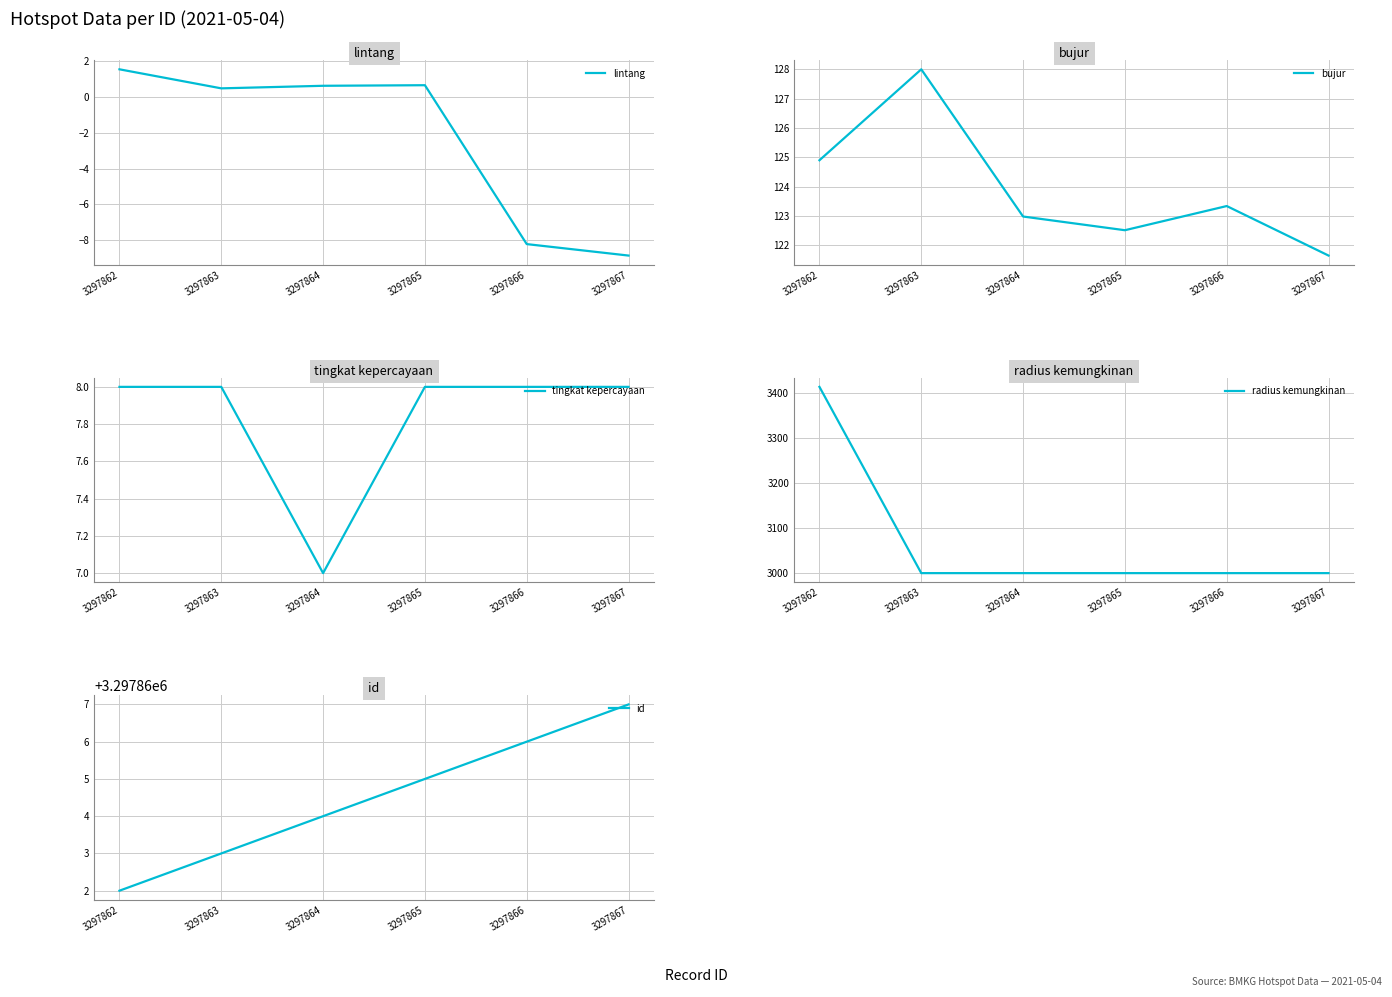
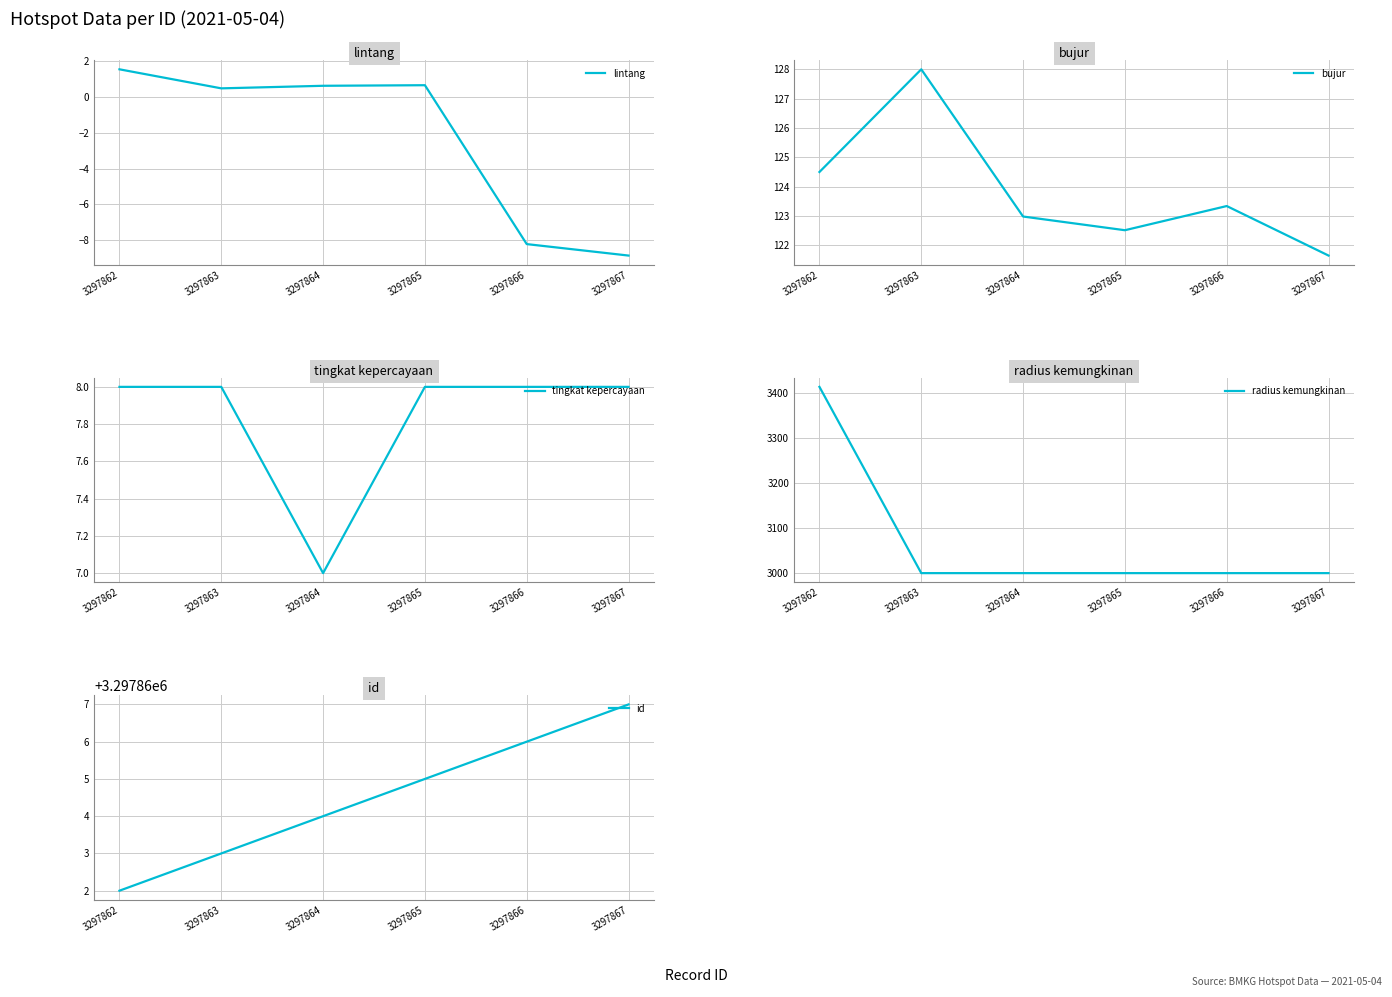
  {
    "lintang": {
      "3297862": 1.5,
      "3297863": 0.5,
      "3297864": 0.6,
      "3297865": 0.7,
      "3297866": -8.2,
      "3297867": -8.9
    },
    "bujur": {
-     "3297862": 124.9,
+     "3297862": 124.5,
      "3297863": 128.0,
      "3297864": 123.0,
      "3297865": 122.5,
      "3297866": 123.3,
      "3297867": 121.6
    },
    "tingkat kepercayaan": {
      "3297862": 8.00,
      "3297863": 8.00,
      "3297864": 7.00,
      "3297865": 8.00,
      "3297866": 8.00,
      "3297867": 8.00
    },
    "radius kemungkinan": {
      "3297862": 3410,
      "3297863": 3000,
      "3297864": 3000,
      "3297865": 3000,
      "3297866": 3000,
      "3297867": 3000
    },
    "id": {
      "3297862": 3297862.0,
      "3297863": 3297863.0,
      "3297864": 3297864.0,
      "3297865": 3297865.0,
      "3297866": 3297866.0,
      "3297867": 3297867.0
    }
  }
